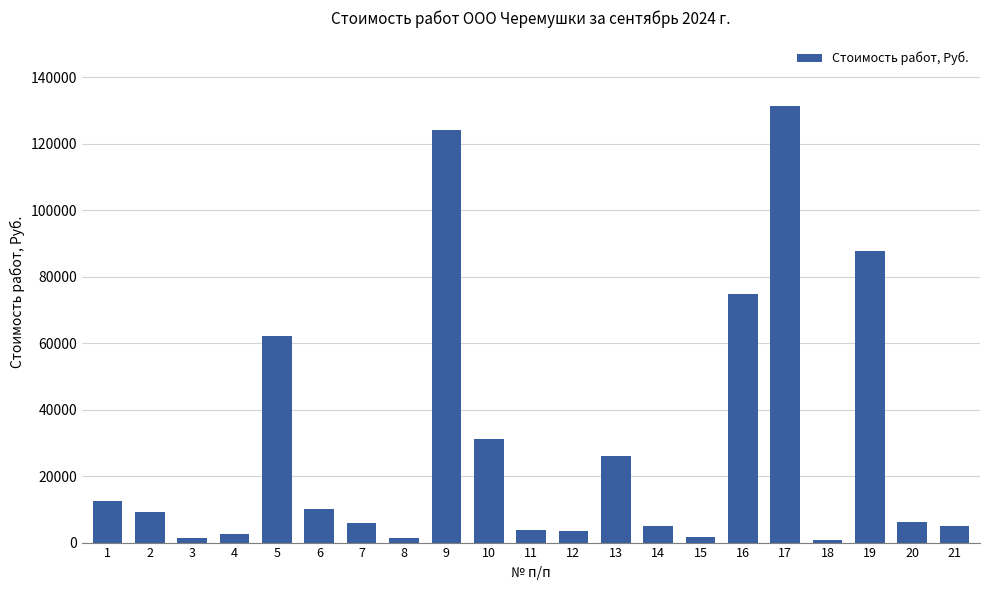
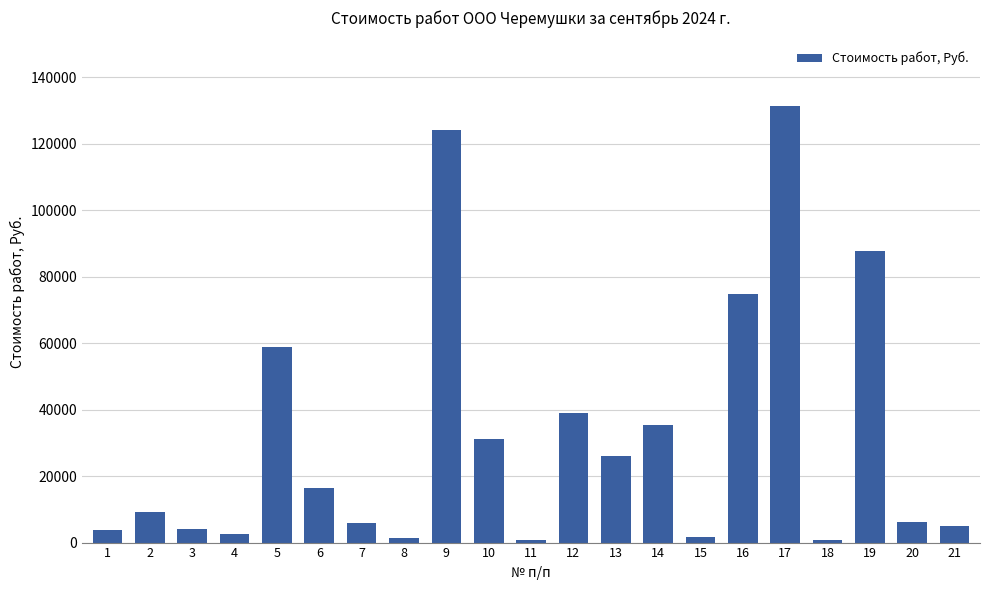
  {
-   "1": 12000,
+   "1": 4000,
    "2": 9000,
-   "3": 1000,
+   "3": 4000,
    "4": 3000,
-   "5": 62000,
-   "6": 10000,
+   "5": 59000,
+   "6": 17000,
    "7": 6000,
    "8": 2000,
    "9": 124000,
    "10": 31000,
-   "11": 4000,
-   "12": 3000,
+   "11": 1000,
+   "12": 39000,
    "13": 26000,
-   "14": 5000,
+   "14": 35000,
    "15": 2000,
    "16": 75000,
    "17": 131000,
    "19": 88000,
    "20": 6000,
    "21": 5000
  }
